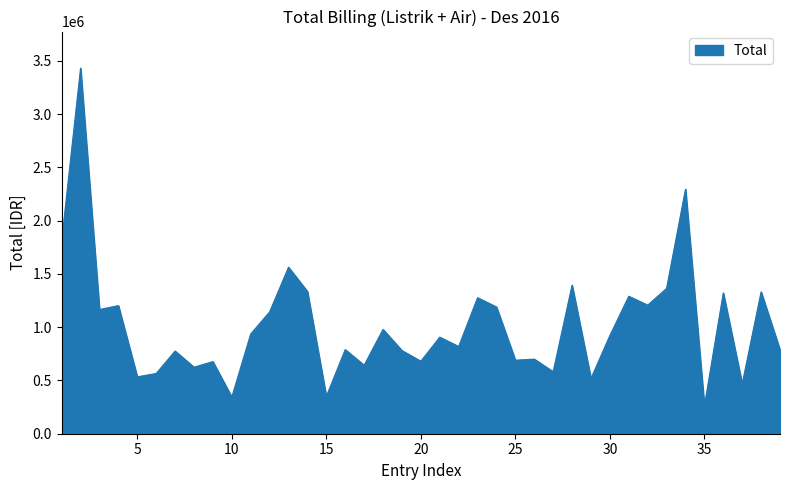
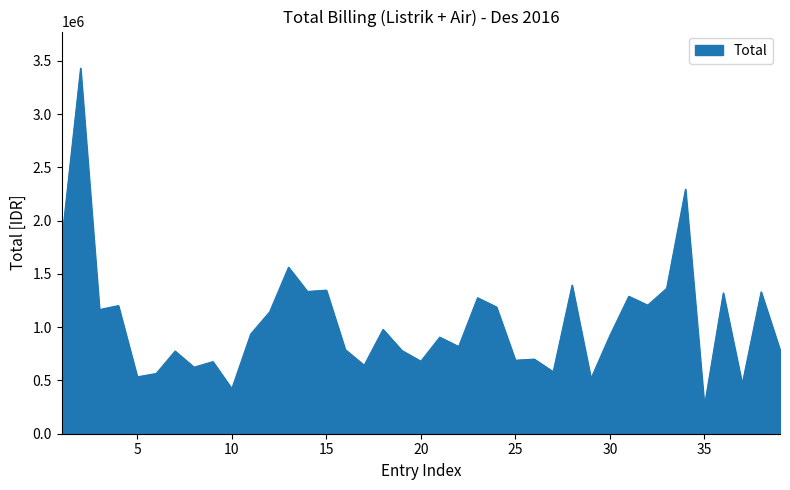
  {
    "5": 530000,
-   "10": 340000,
-   "15": 350000,
+   "10": 420000,
+   "15": 1350000,
    "20": 680000,
    "25": 690000,
    "30": 920000,
    "35": 260000
  }
